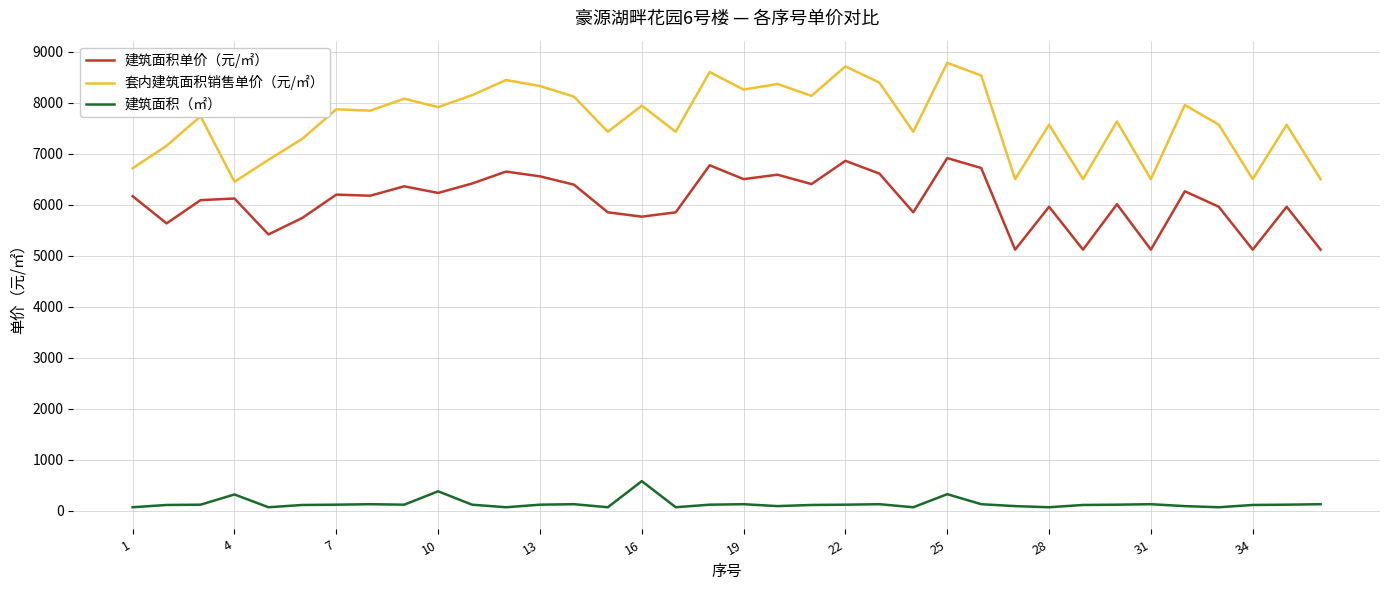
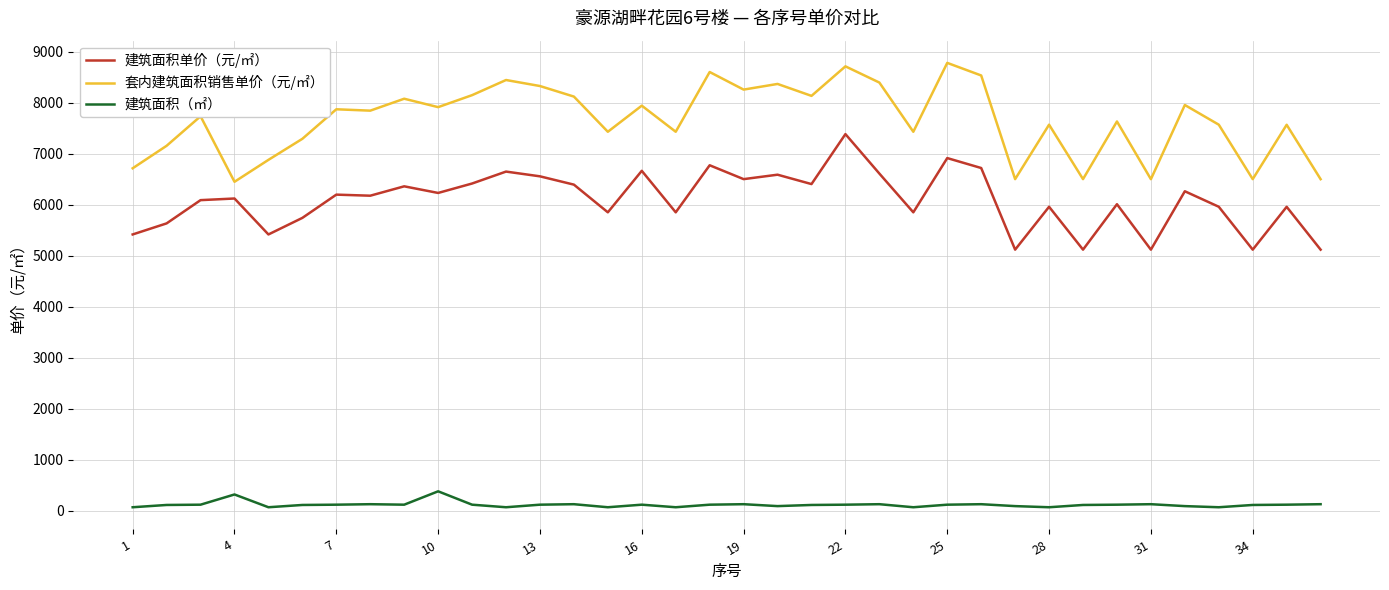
  {
    "建筑面积单价（元/㎡）": {
-     "1": 6200,
+     "1": 5400,
      "4": 6100,
      "7": 6200,
      "10": 6200,
      "13": 6600,
-     "16": 5800,
+     "16": 6700,
      "19": 6500,
-     "22": 6900,
+     "22": 7400,
      "25": 6900,
      "28": 6000,
      "31": 5100,
      "34": 5100
    },
    "套内建筑面积销售单价（元/㎡）": {
      "1": 6700,
      "4": 6500,
      "7": 7900,
      "10": 7900,
      "13": 8300,
      "16": 7900,
      "19": 8300,
      "22": 8700,
      "25": 8800,
      "28": 7600,
      "31": 6500,
      "34": 6500
    },
    "建筑面积（㎡）": {
      "1": 100,
      "4": 300,
      "7": 100,
      "10": 400,
      "13": 100,
-     "16": 600,
+     "16": 100,
      "19": 100,
      "22": 100,
-     "25": 300,
+     "25": 100,
      "28": 100,
      "31": 100,
      "34": 100
    }
  }
